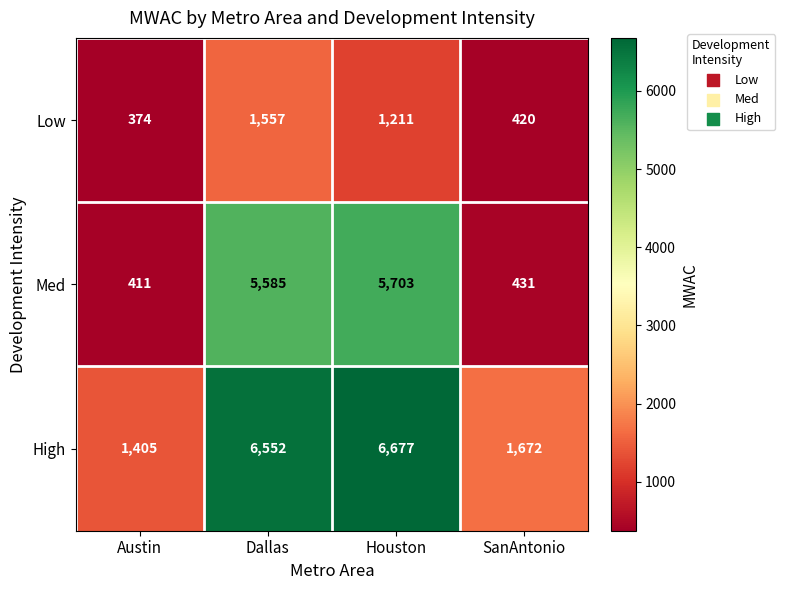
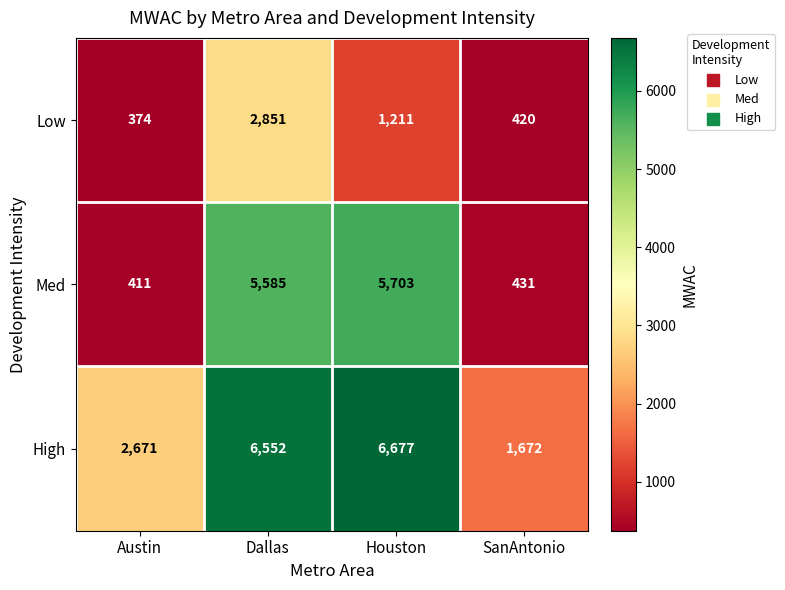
  {
    "Low": {
      "Austin": "374",
-     "Dallas": "1,557",
+     "Dallas": "2,851",
      "Houston": "1,211",
      "SanAntonio": "420"
    },
    "Med": {
      "Austin": "411",
      "Dallas": "5,585",
      "Houston": "5,703",
      "SanAntonio": "431"
    },
    "High": {
-     "Austin": "1,405",
+     "Austin": "2,671",
      "Dallas": "6,552",
      "Houston": "6,677",
      "SanAntonio": "1,672"
    }
  }
